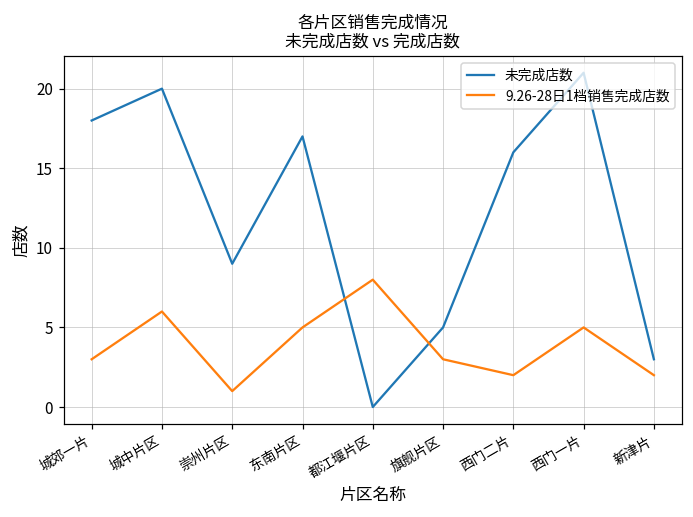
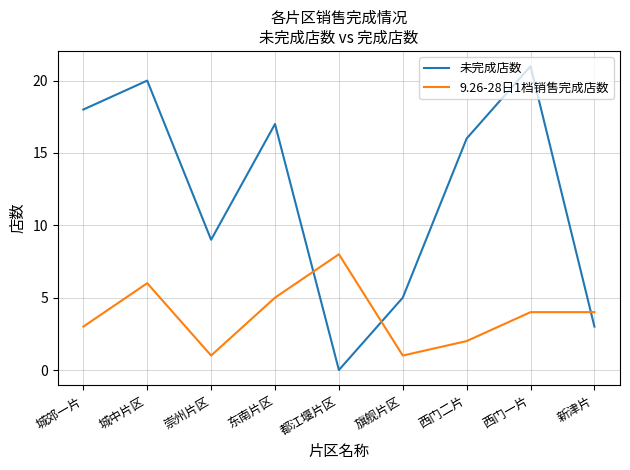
  {
    "未完成店数": {
      "城郊一片": 18,
      "城中片区": 20,
      "崇州片区": 9,
      "东南片区": 17,
      "都江堰片区": 0,
      "旗舰片区": 5,
      "西门二片": 16,
      "新津片": 3
    },
    "9.26-28日1档销售完成店数": {
      "城郊一片": 3,
      "城中片区": 6,
      "崇州片区": 1,
      "东南片区": 5,
      "都江堰片区": 8,
-     "旗舰片区": 3,
+     "旗舰片区": 1,
      "西门二片": 2,
-     "西门一片": 5,
-     "新津片": 2
+     "西门一片": 4,
+     "新津片": 4
    }
  }
